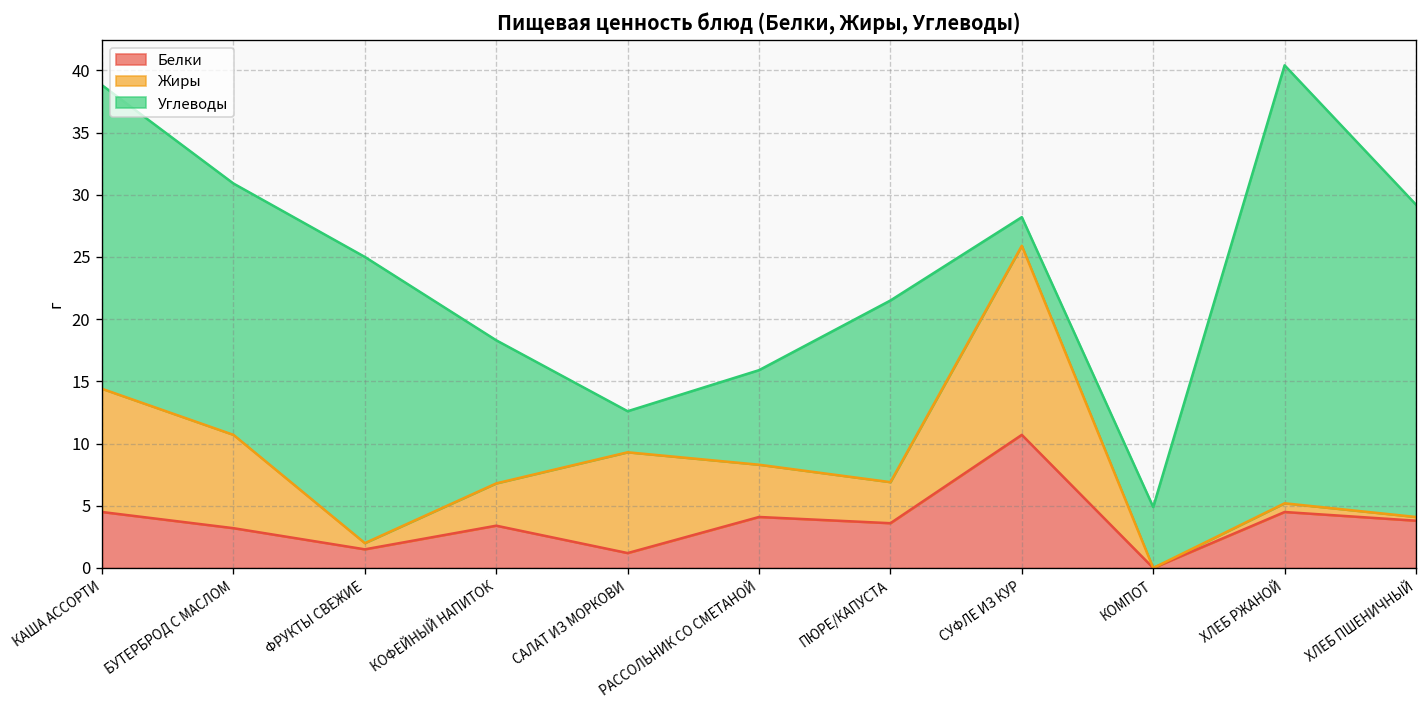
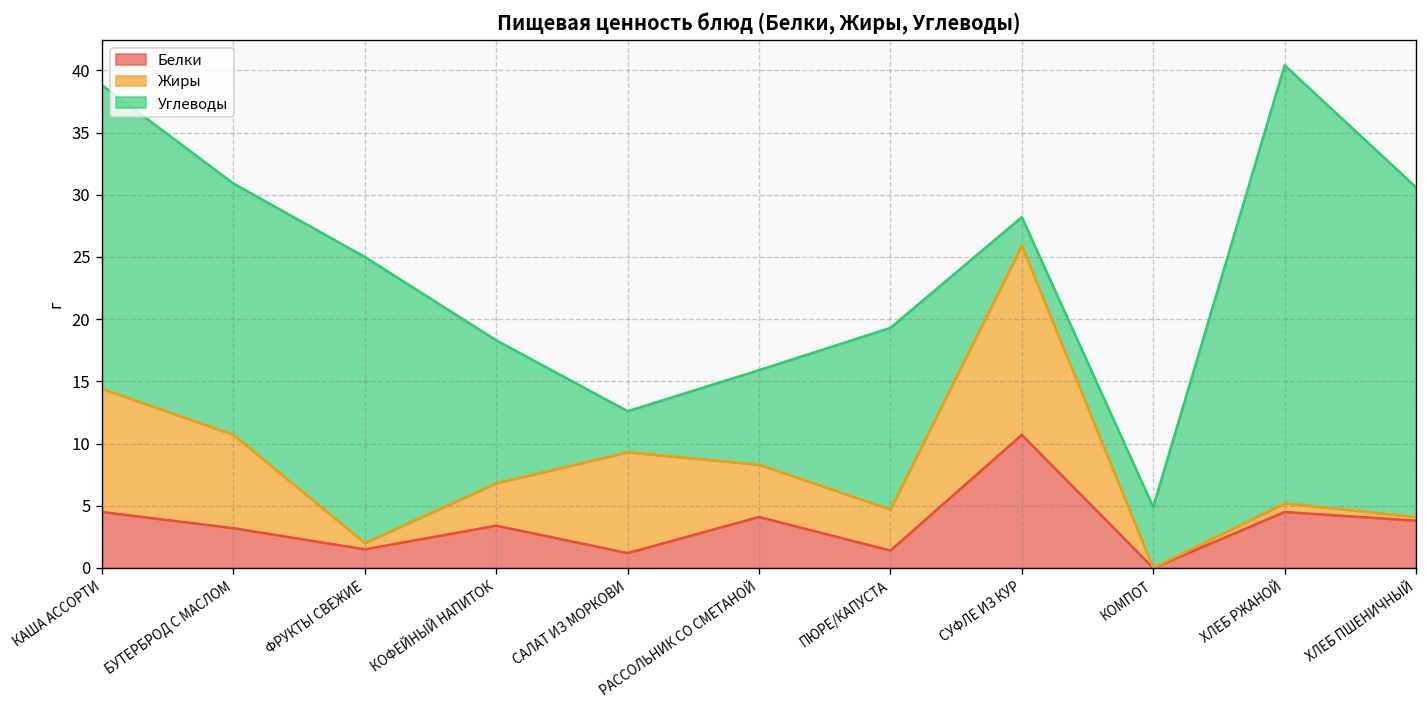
  {
    "Белки": {
      "КАША АССОРТИ": 4.5,
      "БУТЕРБРОД С МАСЛОМ": 3.2,
      "ФРУКТЫ СВЕЖИЕ": 1.5,
      "КОФЕЙНЫЙ НАПИТОК": 3.4,
      "САЛАТ ИЗ МОРКОВИ": 1.2,
      "РАССОЛЬНИК СО СМЕТАНОЙ": 4.1,
-     "ПЮРЕ/КАПУСТА": 3.6,
+     "ПЮРЕ/КАПУСТА": 1.4,
      "СУФЛЕ ИЗ КУР": 10.7,
      "ХЛЕБ РЖАНОЙ": 4.5,
      "ХЛЕБ ПШЕНИЧНЫЙ": 3.8
    },
    "Жиры": {
      "КАША АССОРТИ": 9.9,
      "БУТЕРБРОД С МАСЛОМ": 7.5,
      "ФРУКТЫ СВЕЖИЕ": 0.5,
      "КОФЕЙНЫЙ НАПИТОК": 3.4,
      "САЛАТ ИЗ МОРКОВИ": 8.1,
      "РАССОЛЬНИК СО СМЕТАНОЙ": 4.2,
      "ПЮРЕ/КАПУСТА": 3.3,
      "СУФЛЕ ИЗ КУР": 15.2,
      "ХЛЕБ РЖАНОЙ": 0.7,
      "ХЛЕБ ПШЕНИЧНЫЙ": 0.3
    },
    "Углеводы": {
      "КАША АССОРТИ": 24.4,
      "БУТЕРБРОД С МАСЛОМ": 20.2,
      "ФРУКТЫ СВЕЖИЕ": 23.0,
      "КОФЕЙНЫЙ НАПИТОК": 11.5,
      "САЛАТ ИЗ МОРКОВИ": 3.3,
      "РАССОЛЬНИК СО СМЕТАНОЙ": 7.6,
      "ПЮРЕ/КАПУСТА": 14.6,
      "СУФЛЕ ИЗ КУР": 2.3,
      "КОМПОТ": 4.9,
      "ХЛЕБ РЖАНОЙ": 35.2,
-     "ХЛЕБ ПШЕНИЧНЫЙ": 25.1
+     "ХЛЕБ ПШЕНИЧНЫЙ": 26.5
    }
  }
